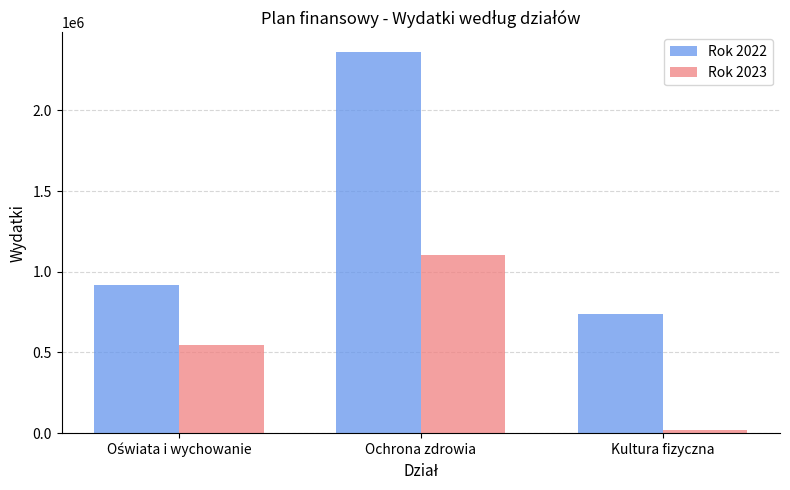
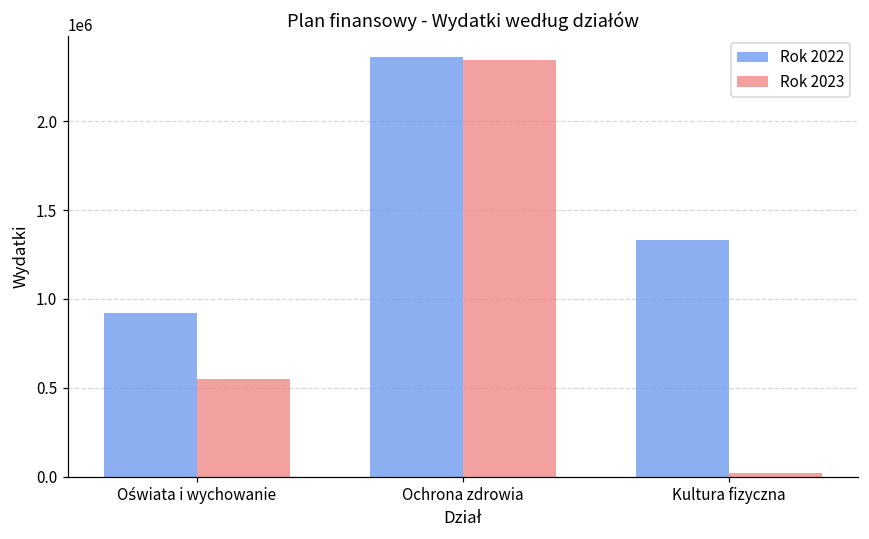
  {
    "Rok 2022": {
      "Oświata i wychowanie": 920000,
      "Ochrona zdrowia": 2360000,
-     "Kultura fizyczna": 740000
+     "Kultura fizyczna": 1330000
    },
    "Rok 2023": {
      "Oświata i wychowanie": 550000,
-     "Ochrona zdrowia": 1100000,
+     "Ochrona zdrowia": 2340000,
      "Kultura fizyczna": 20000
    }
  }
